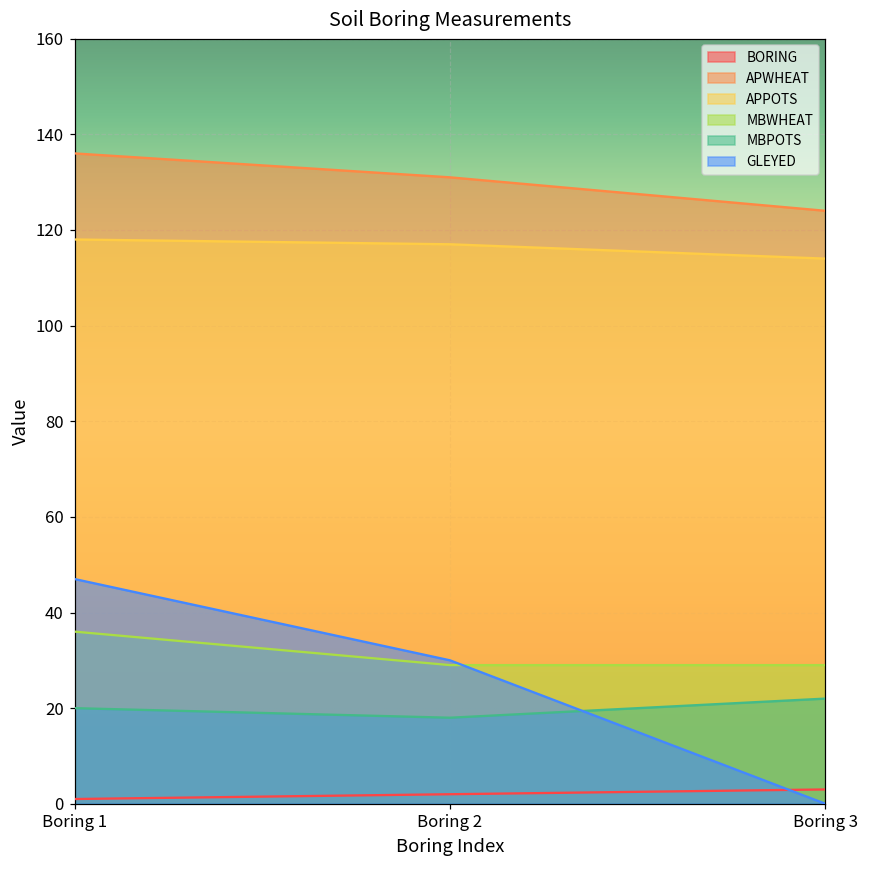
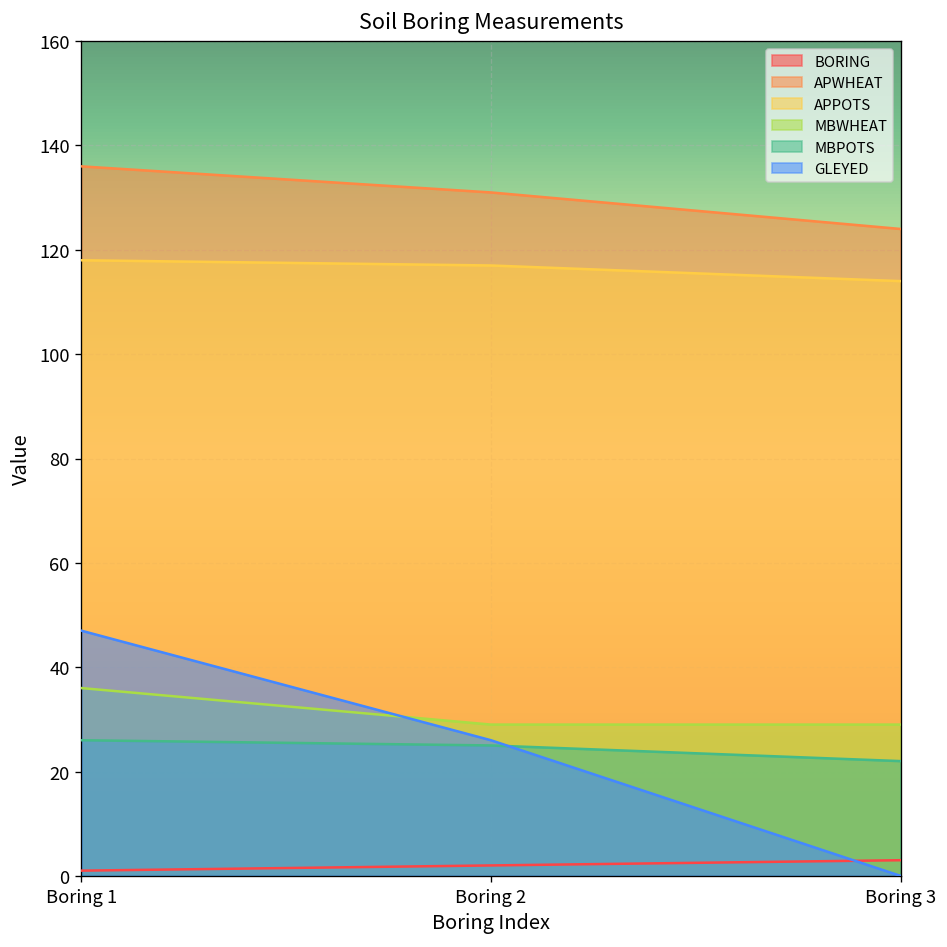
  {
    "MBWHEAT": {
      "Boring 1": 36,
      "Boring 2": 29,
      "Boring 3": 29
    },
    "MBPOTS": {
-     "Boring 1": 20,
-     "Boring 2": 18,
+     "Boring 1": 26,
+     "Boring 2": 25,
      "Boring 3": 22
    },
    "GLEYED": {
      "Boring 1": 47,
-     "Boring 2": 30,
+     "Boring 2": 26,
      "Boring 3": 0
    }
  }
